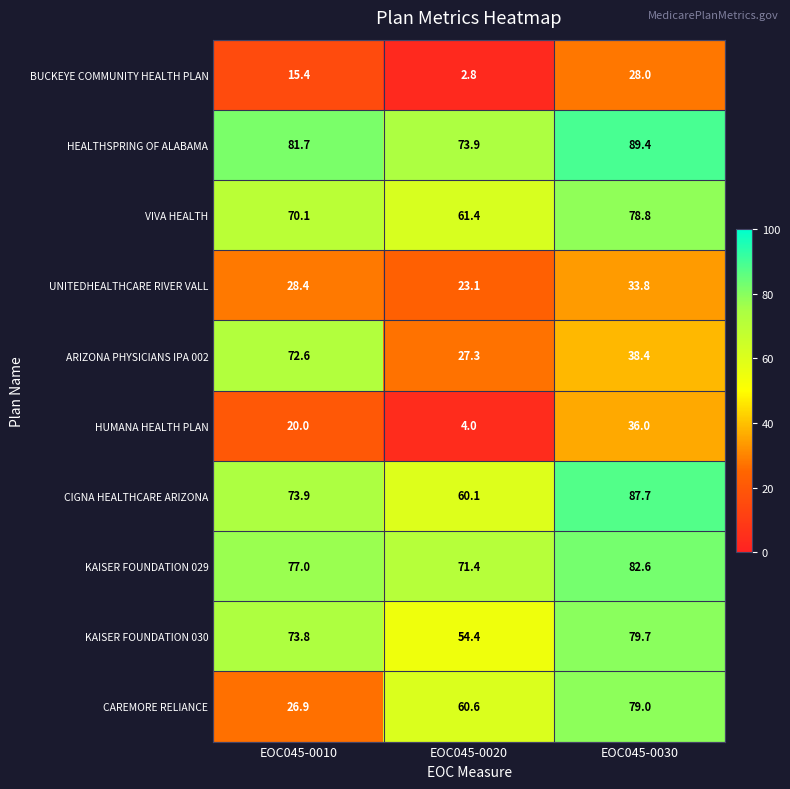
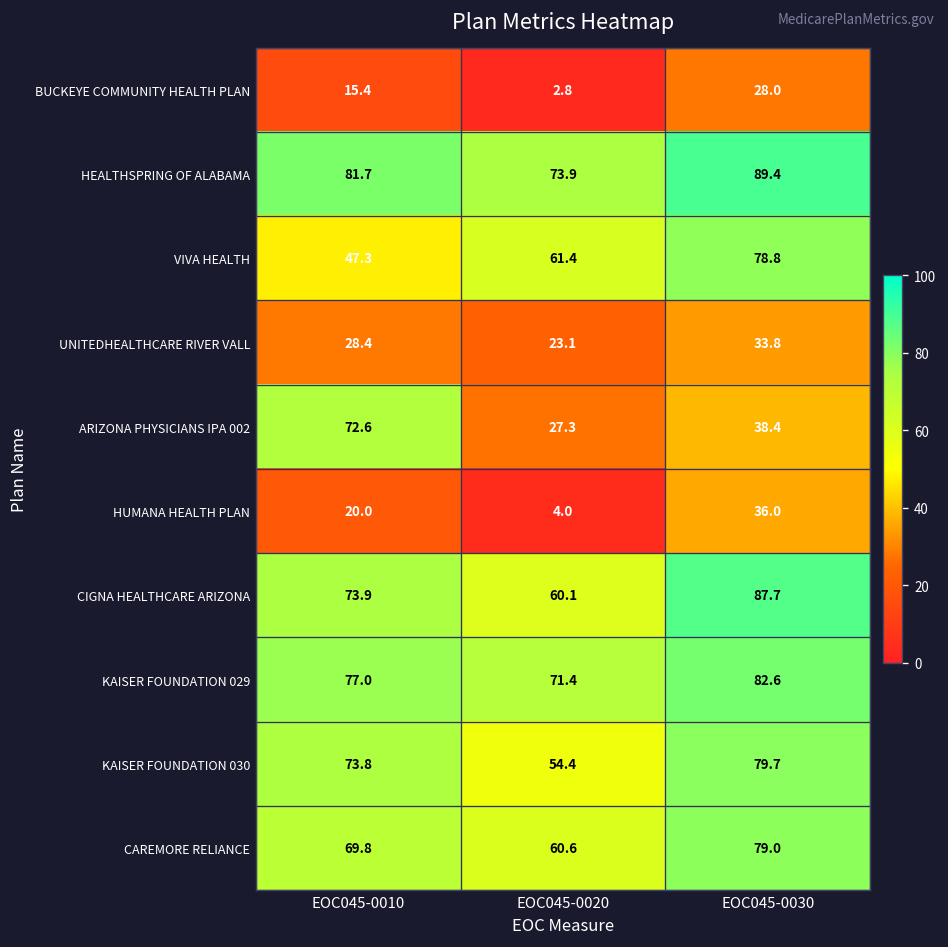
  {
    "BUCKEYE COMMUNITY HEALTH PLAN": {
      "EOC045-0010": 15.4,
      "EOC045-0020": 2.8,
      "EOC045-0030": 28.0
    },
    "HEALTHSPRING OF ALABAMA": {
      "EOC045-0010": 81.7,
      "EOC045-0020": 73.9,
      "EOC045-0030": 89.4
    },
    "VIVA HEALTH": {
-     "EOC045-0010": 70.1,
+     "EOC045-0010": 47.3,
      "EOC045-0020": 61.4,
      "EOC045-0030": 78.8
    },
    "UNITEDHEALTHCARE RIVER VALL": {
      "EOC045-0010": 28.4,
      "EOC045-0020": 23.1,
      "EOC045-0030": 33.8
    },
    "ARIZONA PHYSICIANS IPA 002": {
      "EOC045-0010": 72.6,
      "EOC045-0020": 27.3,
      "EOC045-0030": 38.4
    },
    "HUMANA HEALTH PLAN": {
      "EOC045-0010": 20.0,
      "EOC045-0020": 4.0,
      "EOC045-0030": 36.0
    },
    "CIGNA HEALTHCARE ARIZONA": {
      "EOC045-0010": 73.9,
      "EOC045-0020": 60.1,
      "EOC045-0030": 87.7
    },
    "KAISER FOUNDATION 029": {
      "EOC045-0010": 77.0,
      "EOC045-0020": 71.4,
      "EOC045-0030": 82.6
    },
    "KAISER FOUNDATION 030": {
      "EOC045-0010": 73.8,
      "EOC045-0020": 54.4,
      "EOC045-0030": 79.7
    },
    "CAREMORE RELIANCE": {
-     "EOC045-0010": 26.9,
+     "EOC045-0010": 69.8,
      "EOC045-0020": 60.6,
      "EOC045-0030": 79.0
    }
  }
